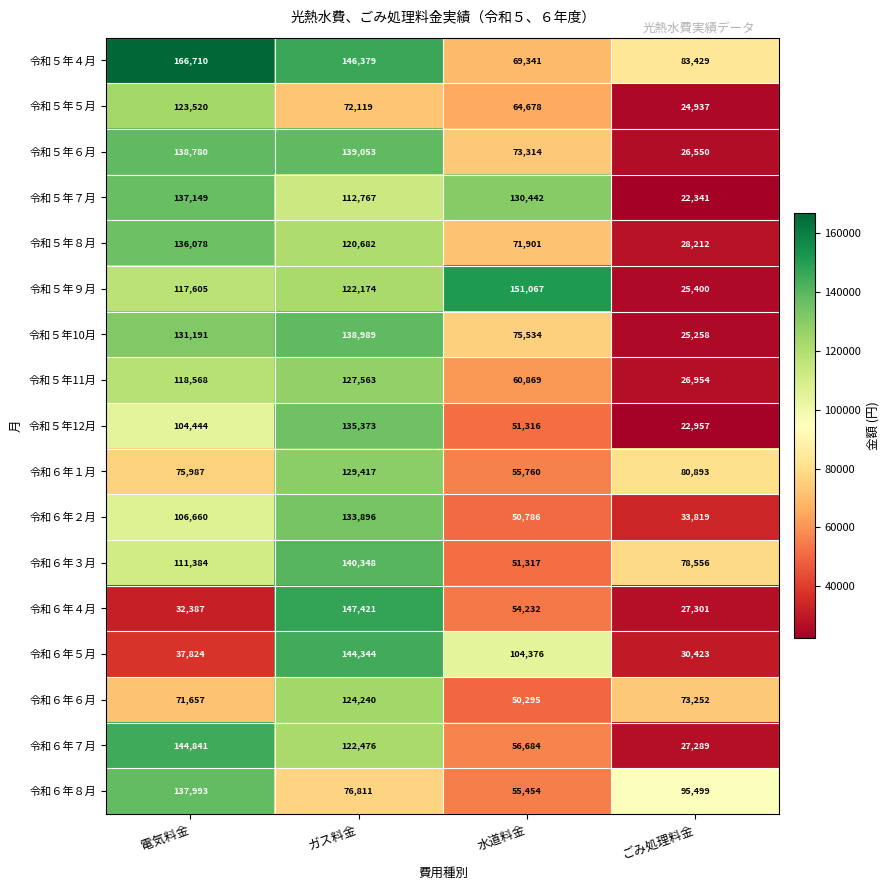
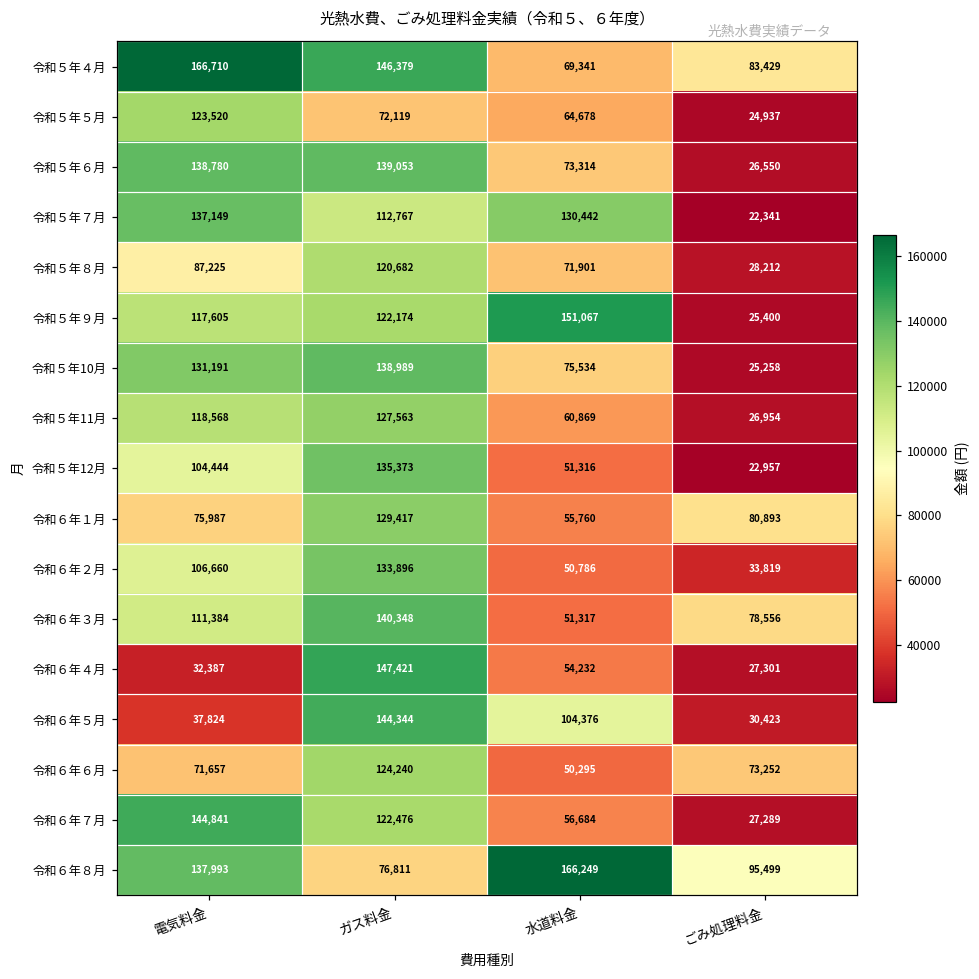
  {
    "令和５年４月": {
      "電気料金": "166,710",
      "ガス料金": "146,379",
      "水道料金": "69,341",
      "ごみ処理料金": "83,429"
    },
    "令和５年５月": {
      "電気料金": "123,520",
      "ガス料金": "72,119",
      "水道料金": "64,678",
      "ごみ処理料金": "24,937"
    },
    "令和５年６月": {
      "電気料金": "138,780",
      "ガス料金": "139,053",
      "水道料金": "73,314",
      "ごみ処理料金": "26,550"
    },
    "令和５年７月": {
      "電気料金": "137,149",
      "ガス料金": "112,767",
      "水道料金": "130,442",
      "ごみ処理料金": "22,341"
    },
    "令和５年８月": {
-     "電気料金": "136,078",
+     "電気料金": "87,225",
      "ガス料金": "120,682",
      "水道料金": "71,901",
      "ごみ処理料金": "28,212"
    },
    "令和５年９月": {
      "電気料金": "117,605",
      "ガス料金": "122,174",
      "水道料金": "151,067",
      "ごみ処理料金": "25,400"
    },
    "令和５年10月": {
      "電気料金": "131,191",
      "ガス料金": "138,989",
      "水道料金": "75,534",
      "ごみ処理料金": "25,258"
    },
    "令和５年11月": {
      "電気料金": "118,568",
      "ガス料金": "127,563",
      "水道料金": "60,869",
      "ごみ処理料金": "26,954"
    },
    "令和５年12月": {
      "電気料金": "104,444",
      "ガス料金": "135,373",
      "水道料金": "51,316",
      "ごみ処理料金": "22,957"
    },
    "令和６年１月": {
      "電気料金": "75,987",
      "ガス料金": "129,417",
      "水道料金": "55,760",
      "ごみ処理料金": "80,893"
    },
    "令和６年２月": {
      "電気料金": "106,660",
      "ガス料金": "133,896",
      "水道料金": "50,786",
      "ごみ処理料金": "33,819"
    },
    "令和６年３月": {
      "電気料金": "111,384",
      "ガス料金": "140,348",
      "水道料金": "51,317",
      "ごみ処理料金": "78,556"
    },
    "令和６年４月": {
      "電気料金": "32,387",
      "ガス料金": "147,421",
      "水道料金": "54,232",
      "ごみ処理料金": "27,301"
    },
    "令和６年５月": {
      "電気料金": "37,824",
      "ガス料金": "144,344",
      "水道料金": "104,376",
      "ごみ処理料金": "30,423"
    },
    "令和６年６月": {
      "電気料金": "71,657",
      "ガス料金": "124,240",
      "水道料金": "50,295",
      "ごみ処理料金": "73,252"
    },
    "令和６年７月": {
      "電気料金": "144,841",
      "ガス料金": "122,476",
      "水道料金": "56,684",
      "ごみ処理料金": "27,289"
    },
    "令和６年８月": {
      "電気料金": "137,993",
      "ガス料金": "76,811",
-     "水道料金": "55,454",
+     "水道料金": "166,249",
      "ごみ処理料金": "95,499"
    }
  }
